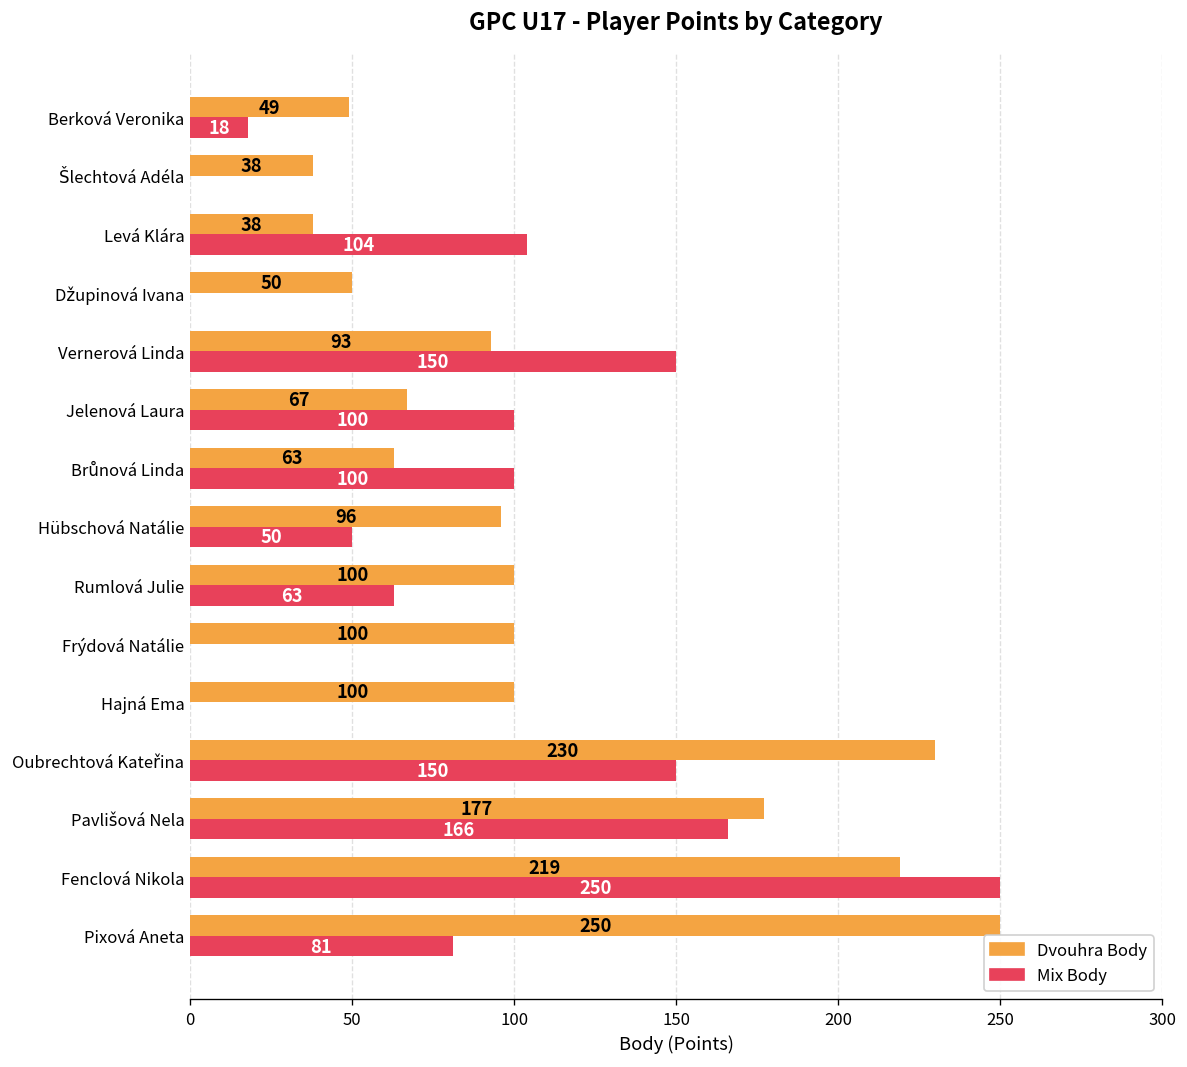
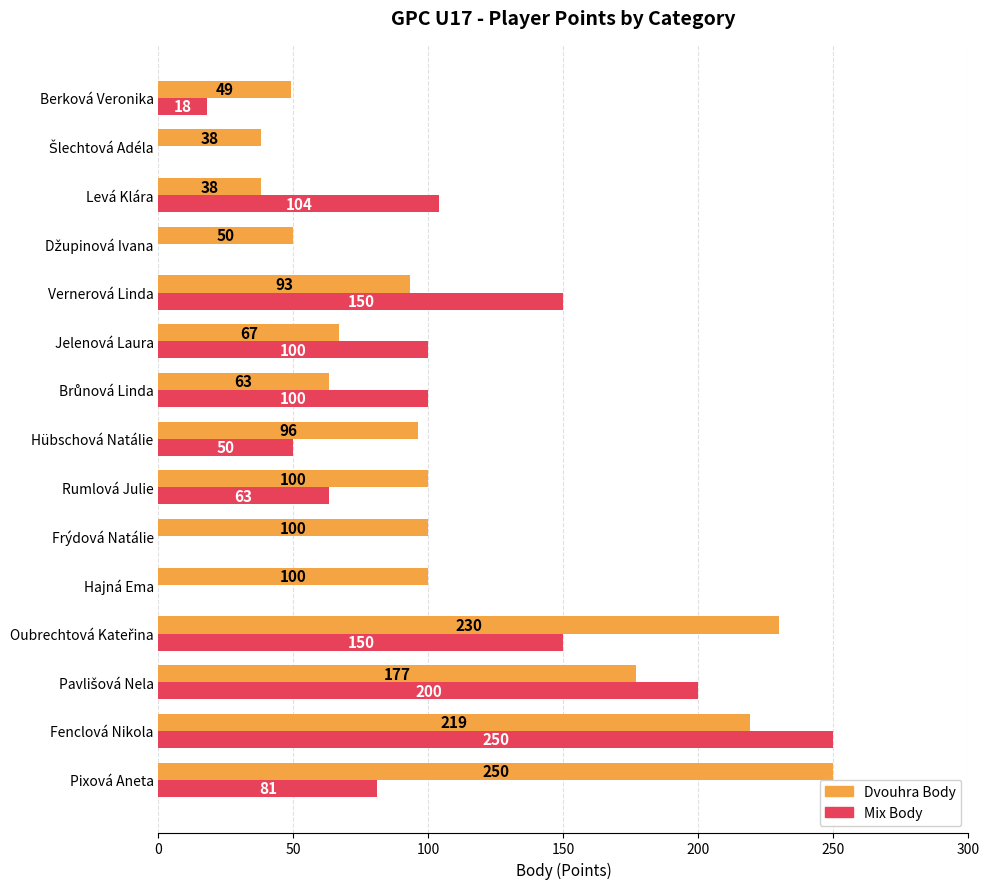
  {
    "Dvouhra Body": {
      "Berková Veronika": 49,
      "Šlechtová Adéla": 38,
      "Levá Klára": 38,
      "Džupinová Ivana": 50,
      "Vernerová Linda": 93,
      "Jelenová Laura": 67,
      "Brůnová Linda": 63,
      "Hübschová Natálie": 96,
      "Rumlová Julie": 100,
      "Frýdová Natálie": 100,
      "Hajná Ema": 100,
      "Oubrechtová Kateřina": 230,
      "Pavlišová Nela": 177,
      "Fenclová Nikola": 219,
      "Pixová Aneta": 250
    },
    "Mix Body": {
      "Berková Veronika": 18,
      "Levá Klára": 104,
      "Vernerová Linda": 150,
      "Jelenová Laura": 100,
      "Brůnová Linda": 100,
      "Hübschová Natálie": 50,
      "Rumlová Julie": 63,
      "Oubrechtová Kateřina": 150,
-     "Pavlišová Nela": 166,
+     "Pavlišová Nela": 200,
      "Fenclová Nikola": 250,
      "Pixová Aneta": 81
    }
  }
